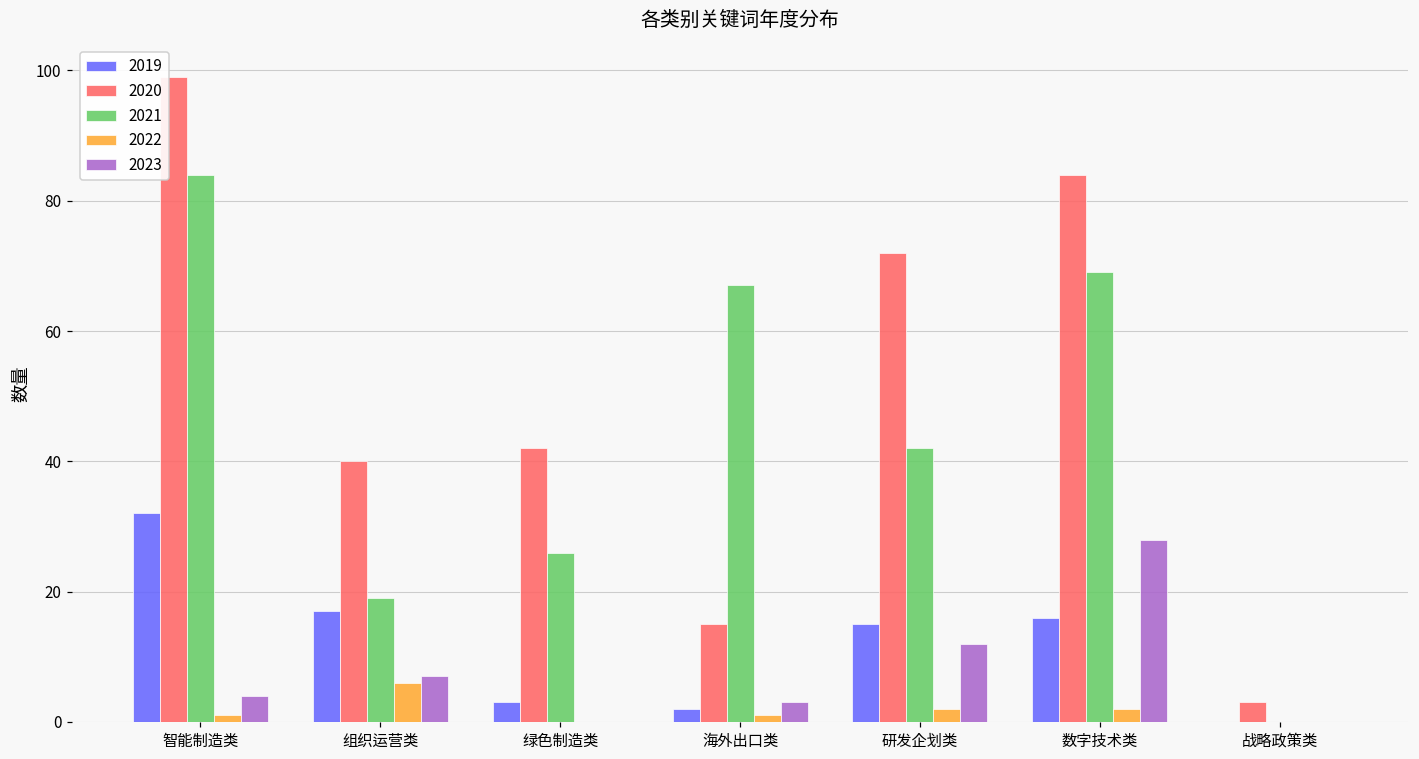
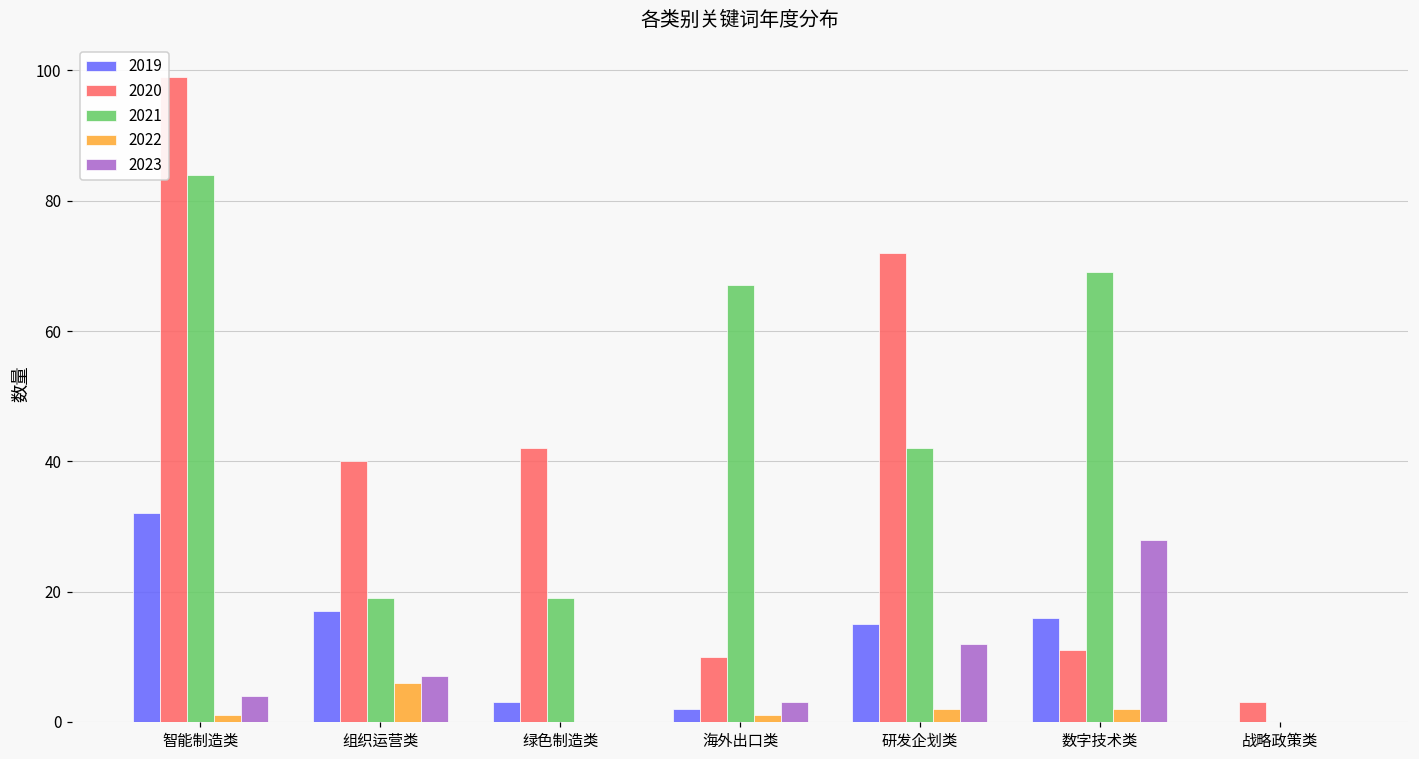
  {
    "2019": {
      "智能制造类": 32,
      "组织运营类": 17,
      "绿色制造类": 3,
      "海外出口类": 2,
      "研发企划类": 15,
      "数字技术类": 16,
      "战略政策类": 0
    },
    "2020": {
      "智能制造类": 99,
      "组织运营类": 40,
      "绿色制造类": 42,
-     "海外出口类": 15,
+     "海外出口类": 10,
      "研发企划类": 72,
-     "数字技术类": 84,
+     "数字技术类": 11,
      "战略政策类": 3
    },
    "2021": {
      "智能制造类": 84,
      "组织运营类": 19,
-     "绿色制造类": 26,
+     "绿色制造类": 19,
      "海外出口类": 67,
      "研发企划类": 42,
      "数字技术类": 69,
      "战略政策类": 0
    },
    "2022": {
      "智能制造类": 1,
      "组织运营类": 6,
      "绿色制造类": 0,
      "海外出口类": 1,
      "研发企划类": 2,
      "数字技术类": 2,
      "战略政策类": 0
    },
    "2023": {
      "智能制造类": 4,
      "组织运营类": 7,
      "绿色制造类": 0,
      "海外出口类": 3,
      "研发企划类": 12,
      "数字技术类": 28,
      "战略政策类": 0
    }
  }
